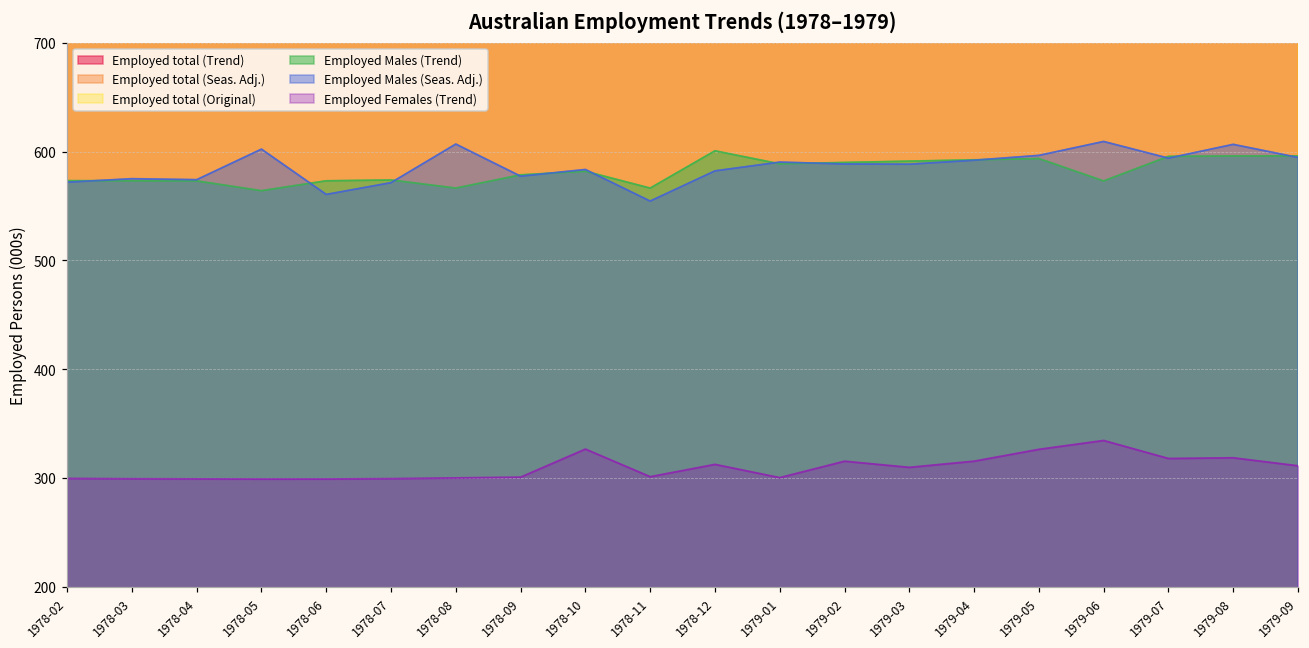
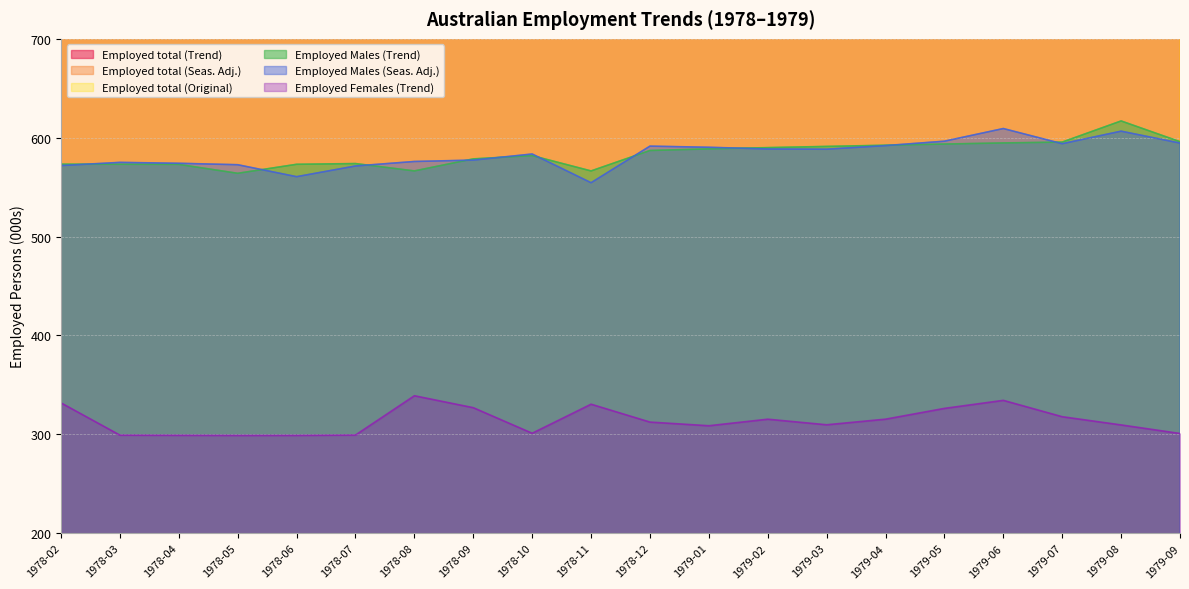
  {
    "Employed Males (Trend)": {
      "1978-05": 560,
      "1978-06": 570,
      "1978-08": 570,
      "1978-11": 570,
-     "1978-12": 600,
+     "1978-12": 590,
      "1979-03": 590,
      "1979-05": 590,
-     "1979-06": 570,
-     "1979-08": 600
+     "1979-06": 590,
+     "1979-08": 620
    },
    "Employed Males (Seas. Adj.)": {
-     "1978-05": 600,
+     "1978-05": 570,
      "1978-06": 560,
-     "1978-08": 610,
+     "1978-08": 580,
      "1978-11": 550,
-     "1978-12": 580,
+     "1978-12": 590,
      "1979-03": 590,
      "1979-05": 600,
      "1979-06": 610,
      "1979-08": 610
    },
    "Employed Females (Trend)": {
-     "1978-02": 300,
+     "1978-02": 330,
      "1978-03": 300,
      "1978-04": 300,
      "1978-05": 300,
      "1978-06": 300,
      "1978-07": 300,
-     "1978-08": 300,
-     "1978-09": 300,
-     "1978-10": 330,
-     "1978-11": 300,
+     "1978-08": 340,
+     "1978-09": 330,
+     "1978-10": 300,
+     "1978-11": 330,
      "1978-12": 310,
-     "1979-01": 300,
+     "1979-01": 310,
      "1979-02": 320,
      "1979-03": 310,
      "1979-04": 320,
      "1979-05": 330,
      "1979-06": 330,
      "1979-07": 320,
-     "1979-08": 320,
-     "1979-09": 310
+     "1979-08": 310,
+     "1979-09": 300
    }
  }
